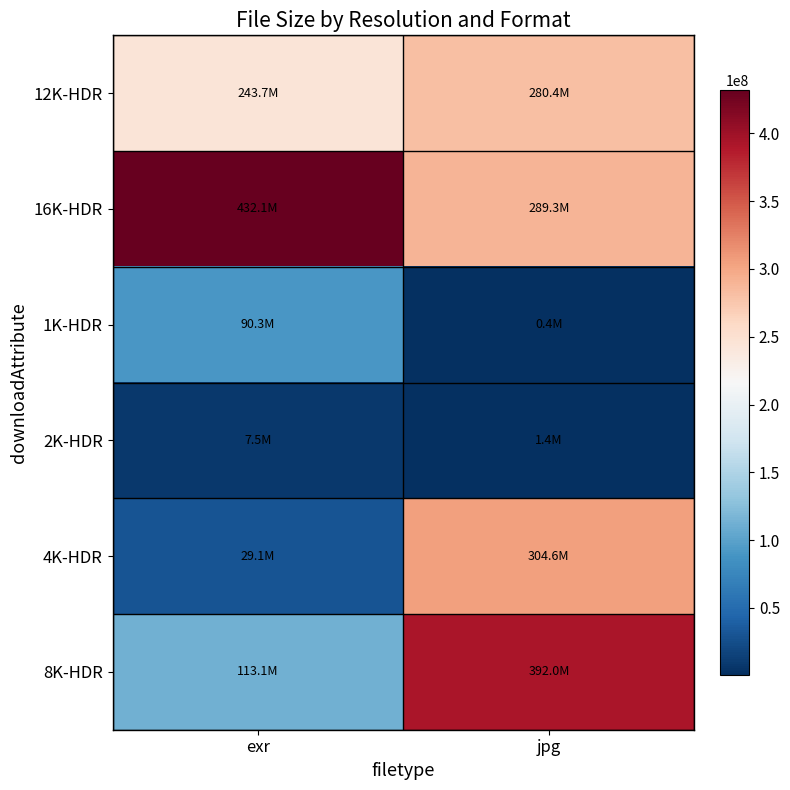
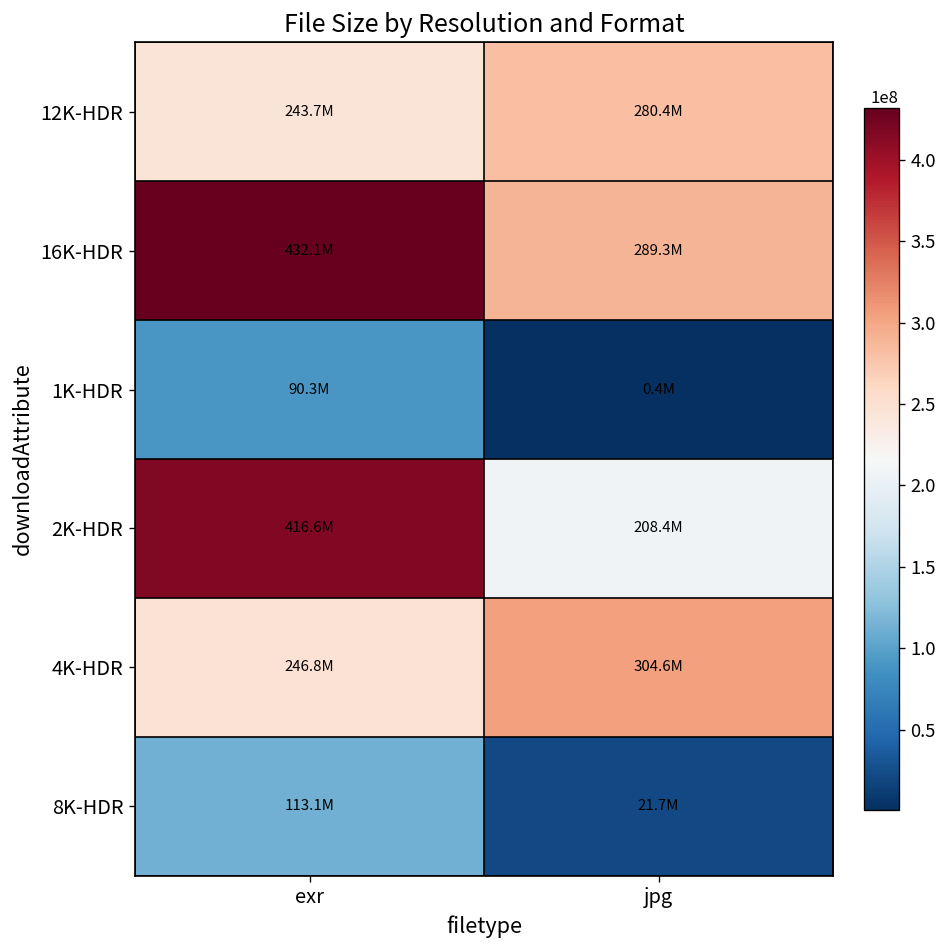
  {
    "12K-HDR": {
      "exr": "243.7M",
      "jpg": "280.4M"
    },
    "16K-HDR": {
      "exr": "432.1M",
      "jpg": "289.3M"
    },
    "1K-HDR": {
      "exr": "90.3M",
      "jpg": "0.4M"
    },
    "2K-HDR": {
-     "exr": "7.5M",
-     "jpg": "1.4M"
+     "exr": "416.6M",
+     "jpg": "208.4M"
    },
    "4K-HDR": {
-     "exr": "29.1M",
+     "exr": "246.8M",
      "jpg": "304.6M"
    },
    "8K-HDR": {
      "exr": "113.1M",
-     "jpg": "392.0M"
+     "jpg": "21.7M"
    }
  }
